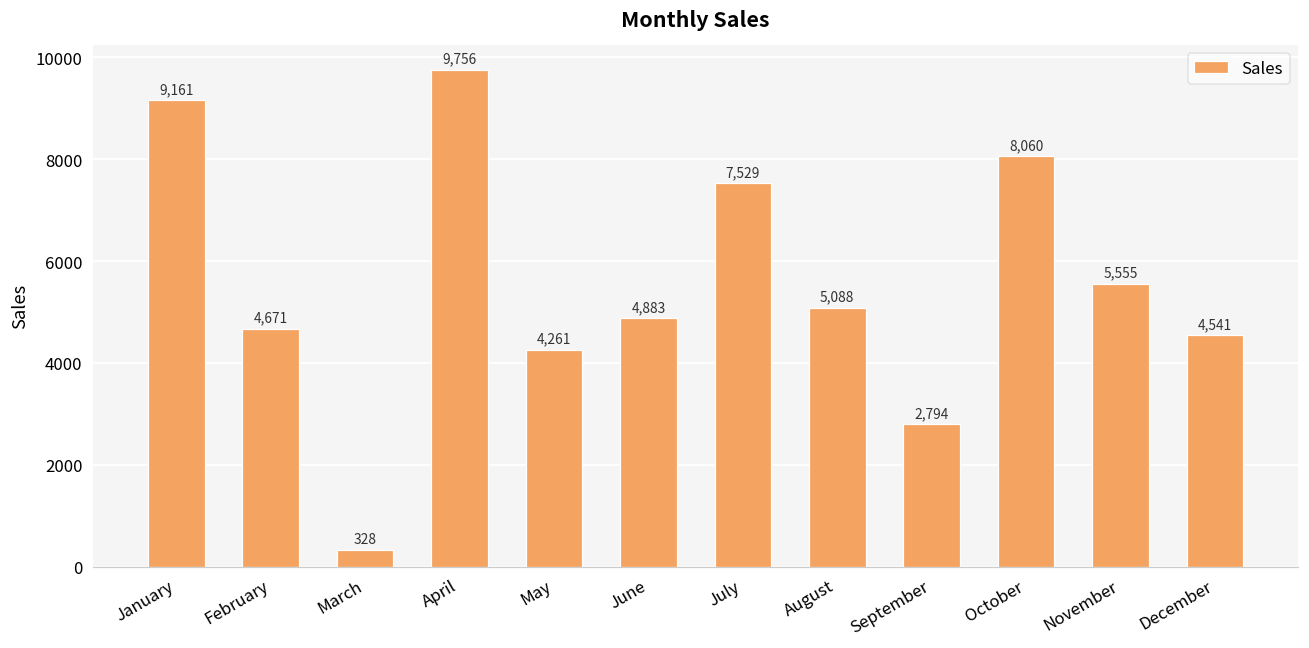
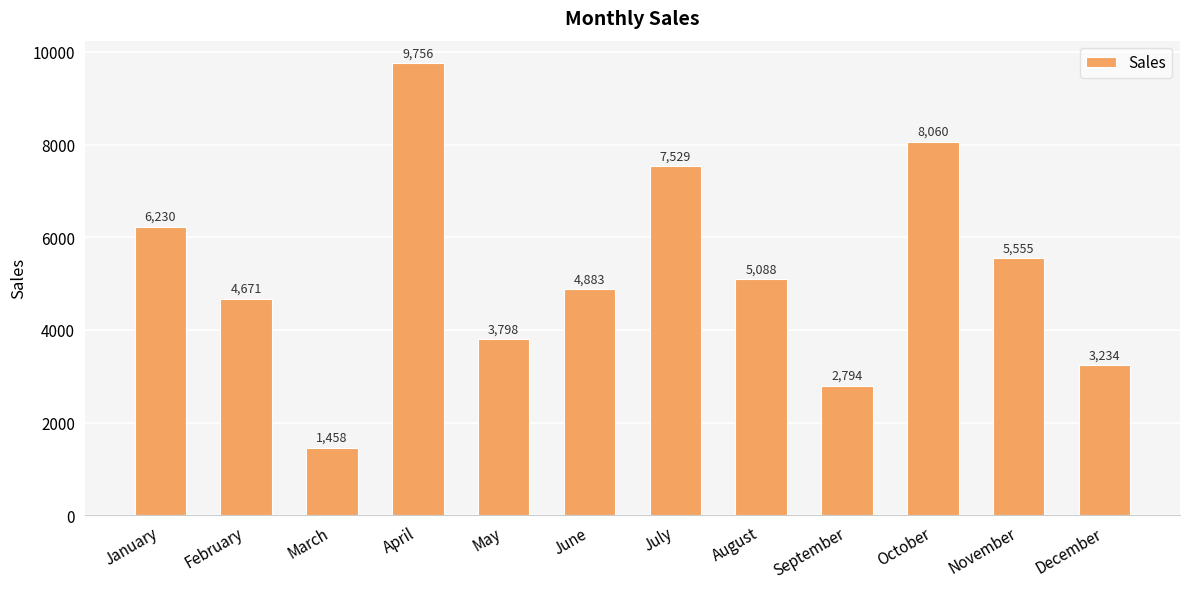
  {
-   "January": "9,161",
+   "January": "6,230",
    "February": "4,671",
-   "March": "328",
+   "March": "1,458",
    "April": "9,756",
-   "May": "4,261",
+   "May": "3,798",
    "June": "4,883",
    "July": "7,529",
    "August": "5,088",
    "September": "2,794",
    "October": "8,060",
    "November": "5,555",
-   "December": "4,541"
+   "December": "3,234"
  }
